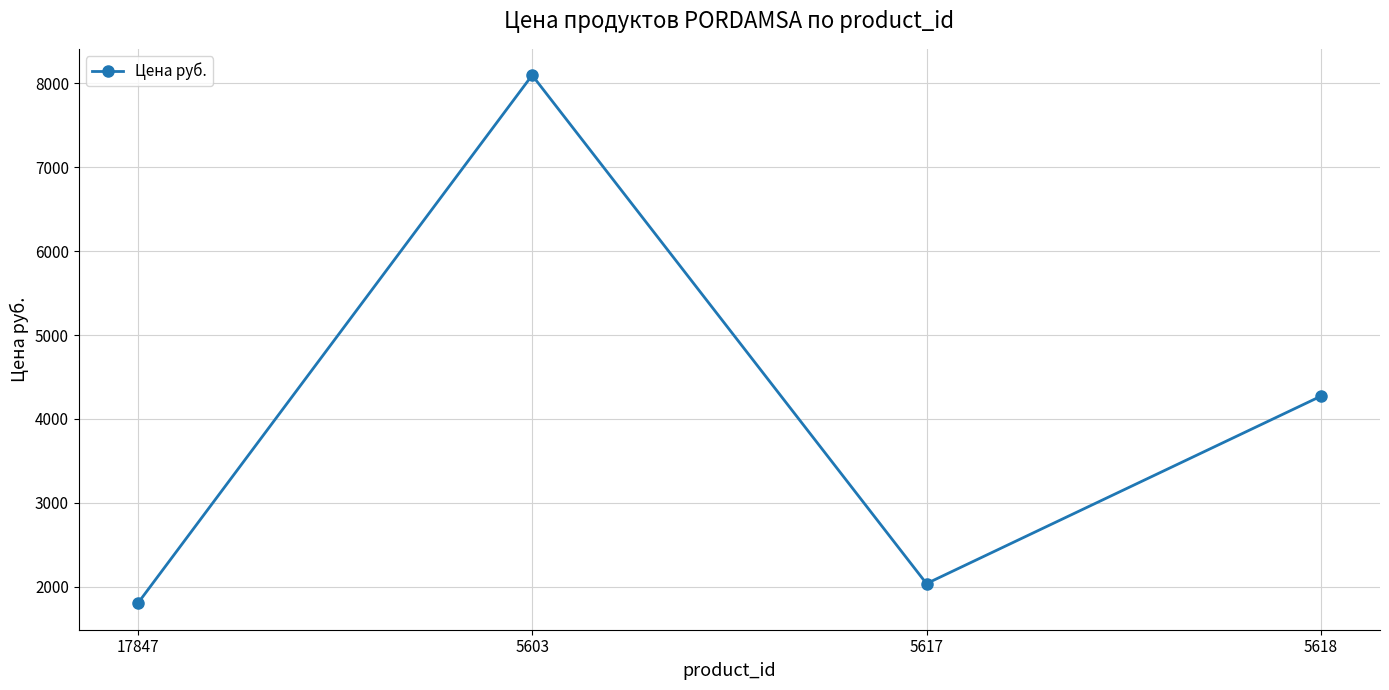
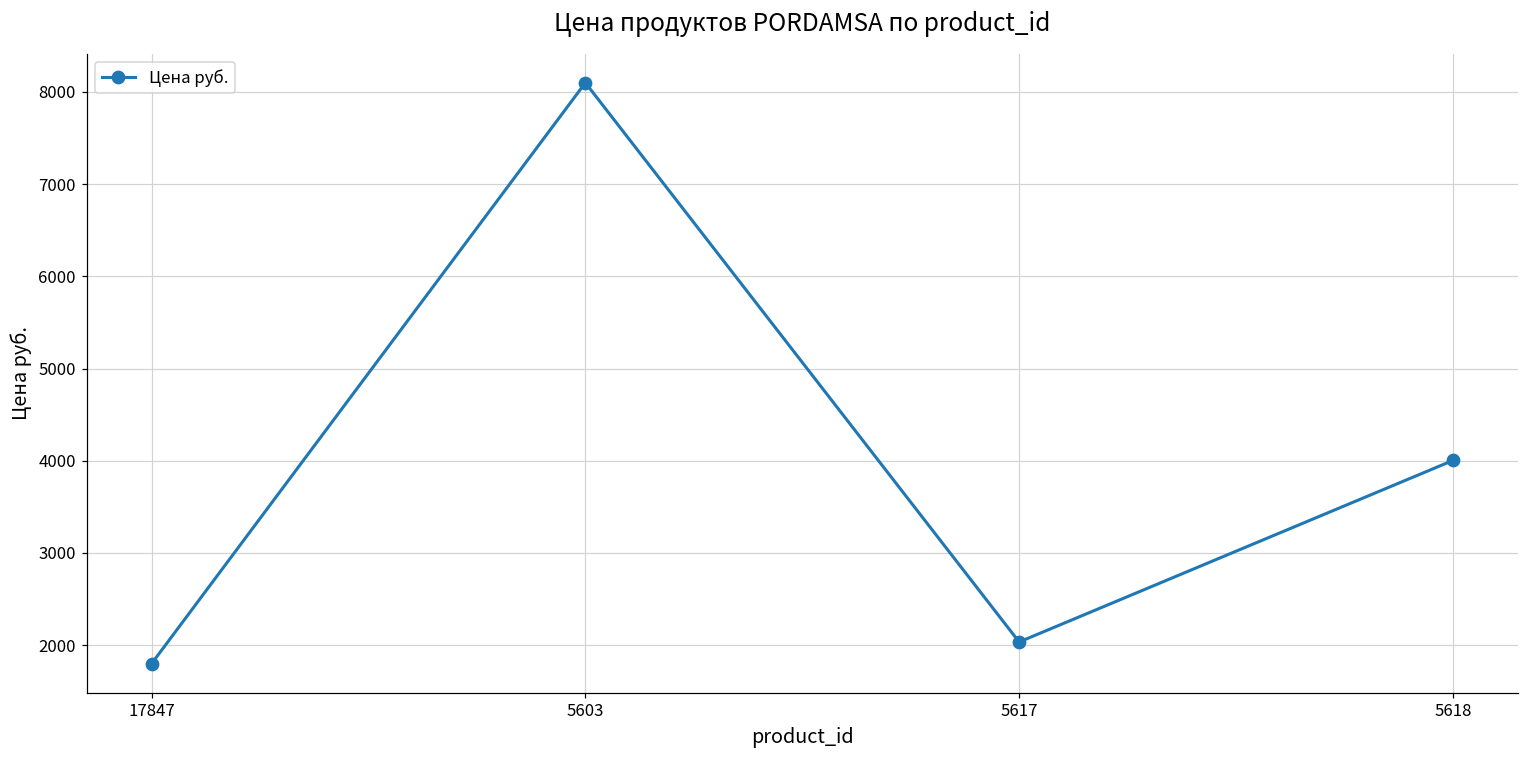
  {
    "17847": 1800,
    "5603": 8100,
    "5617": 2000,
-   "5618": 4300
+   "5618": 4000
  }
